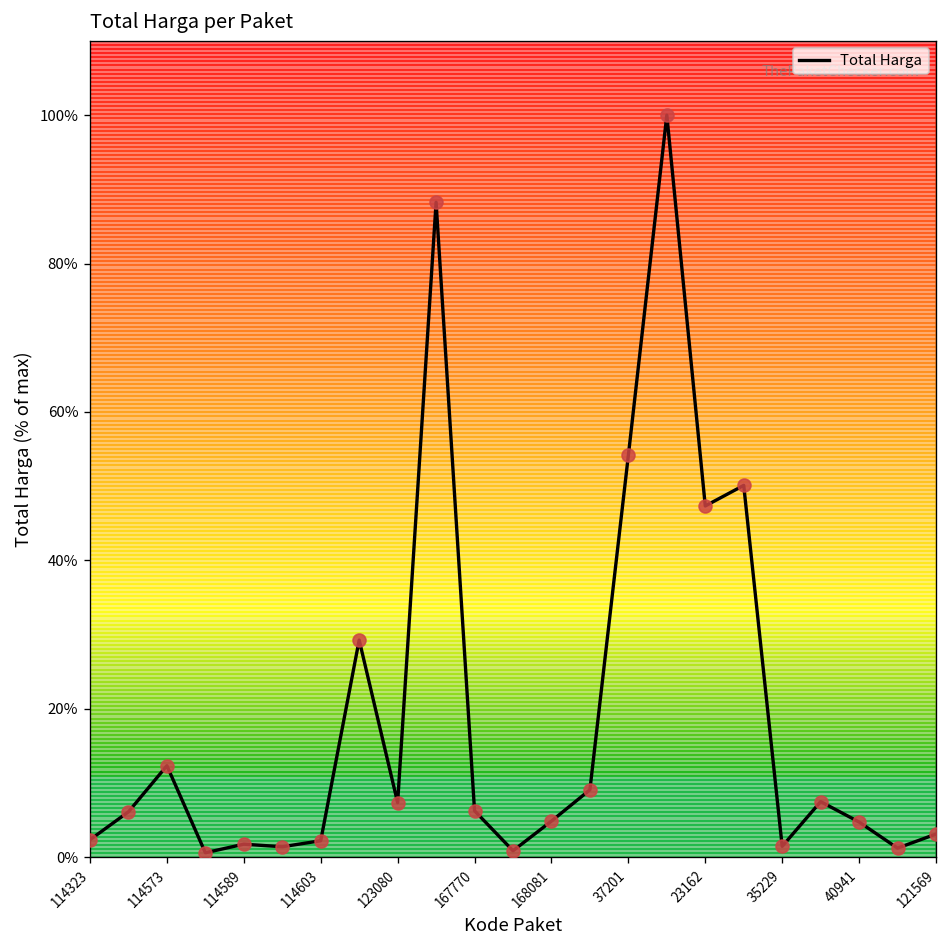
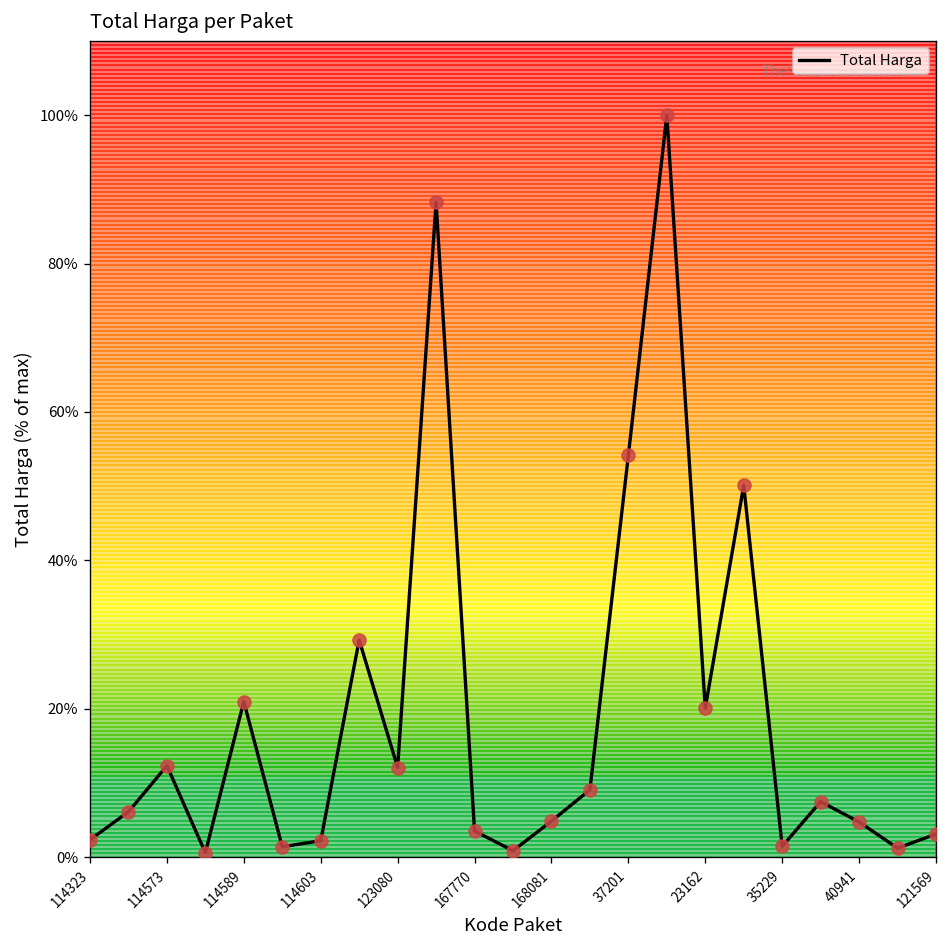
  {
    "114323": "2%",
    "114573": "12%",
-   "114589": "2%",
+   "114589": "21%",
    "114603": "2%",
-   "123080": "7%",
-   "167770": "6%",
+   "123080": "12%",
+   "167770": "4%",
    "168081": "5%",
    "37201": "54%",
-   "23162": "47%",
+   "23162": "20%",
    "35229": "1%",
    "40941": "5%",
    "121569": "3%"
  }
